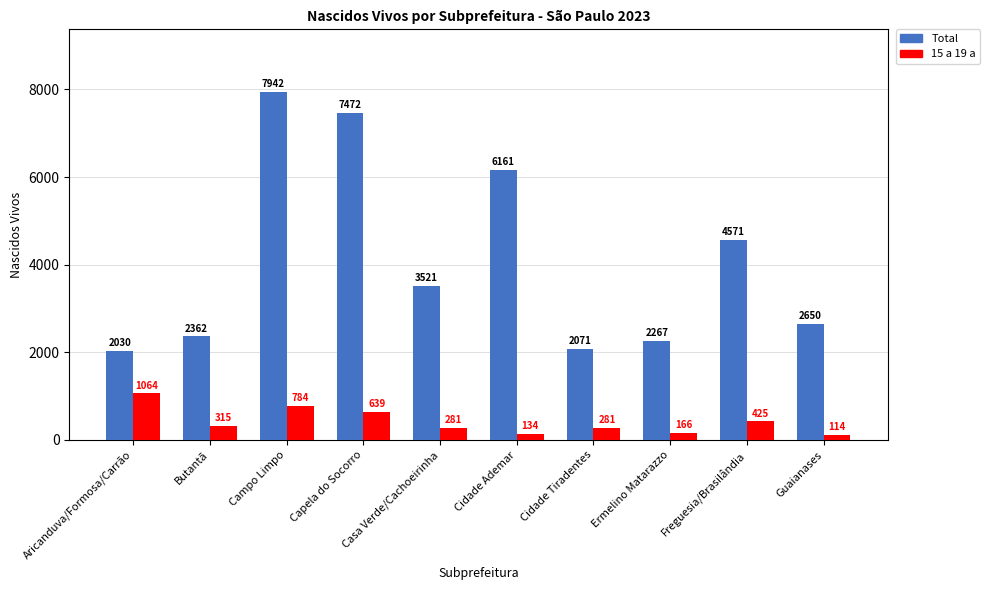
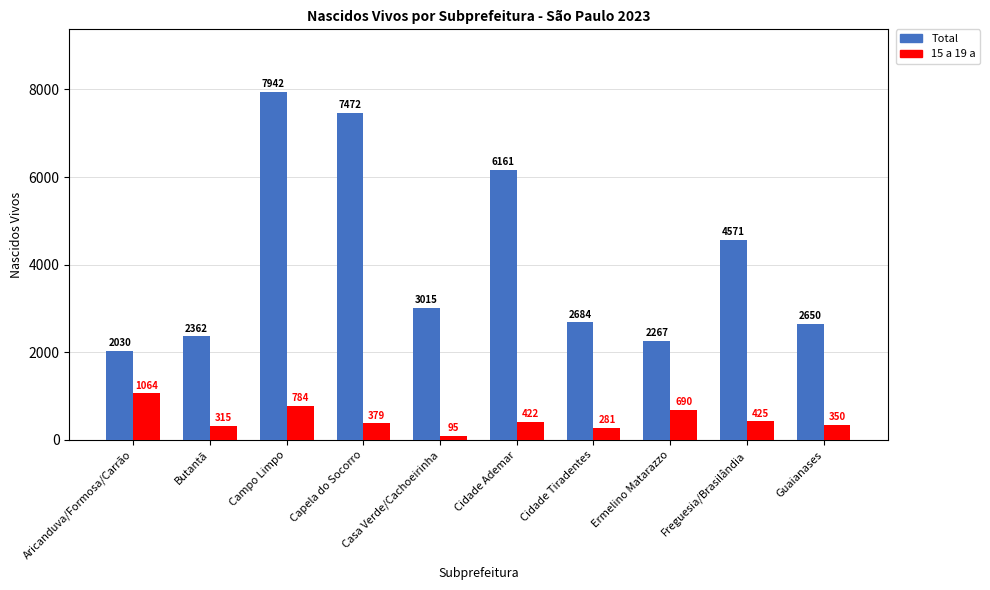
  {
    "Total": {
      "Aricanduva/Formosa/Carrão": 2030,
      "Butantã": 2362,
      "Campo Limpo": 7942,
      "Capela do Socorro": 7472,
-     "Casa Verde/Cachoeirinha": 3521,
+     "Casa Verde/Cachoeirinha": 3015,
      "Cidade Ademar": 6161,
-     "Cidade Tiradentes": 2071,
+     "Cidade Tiradentes": 2684,
      "Ermelino Matarazzo": 2267,
      "Freguesia/Brasilândia": 4571,
      "Guaianases": 2650
    },
    "15 a 19 a": {
      "Aricanduva/Formosa/Carrão": 1064,
      "Butantã": 315,
      "Campo Limpo": 784,
-     "Capela do Socorro": 639,
-     "Casa Verde/Cachoeirinha": 281,
-     "Cidade Ademar": 134,
+     "Capela do Socorro": 379,
+     "Casa Verde/Cachoeirinha": 95,
+     "Cidade Ademar": 422,
      "Cidade Tiradentes": 281,
-     "Ermelino Matarazzo": 166,
+     "Ermelino Matarazzo": 690,
      "Freguesia/Brasilândia": 425,
-     "Guaianases": 114
+     "Guaianases": 350
    }
  }
